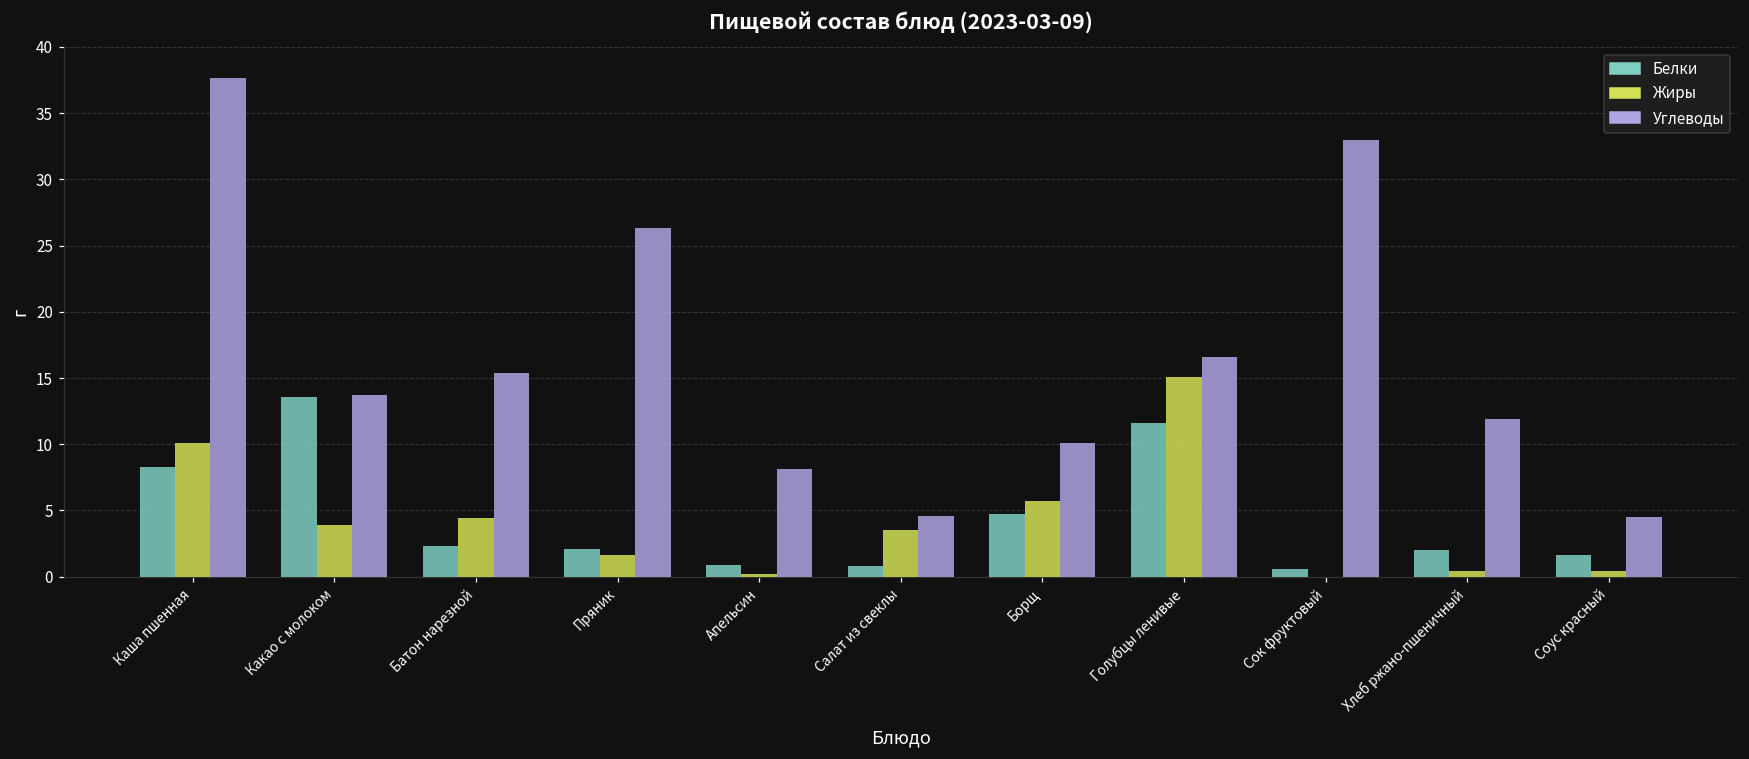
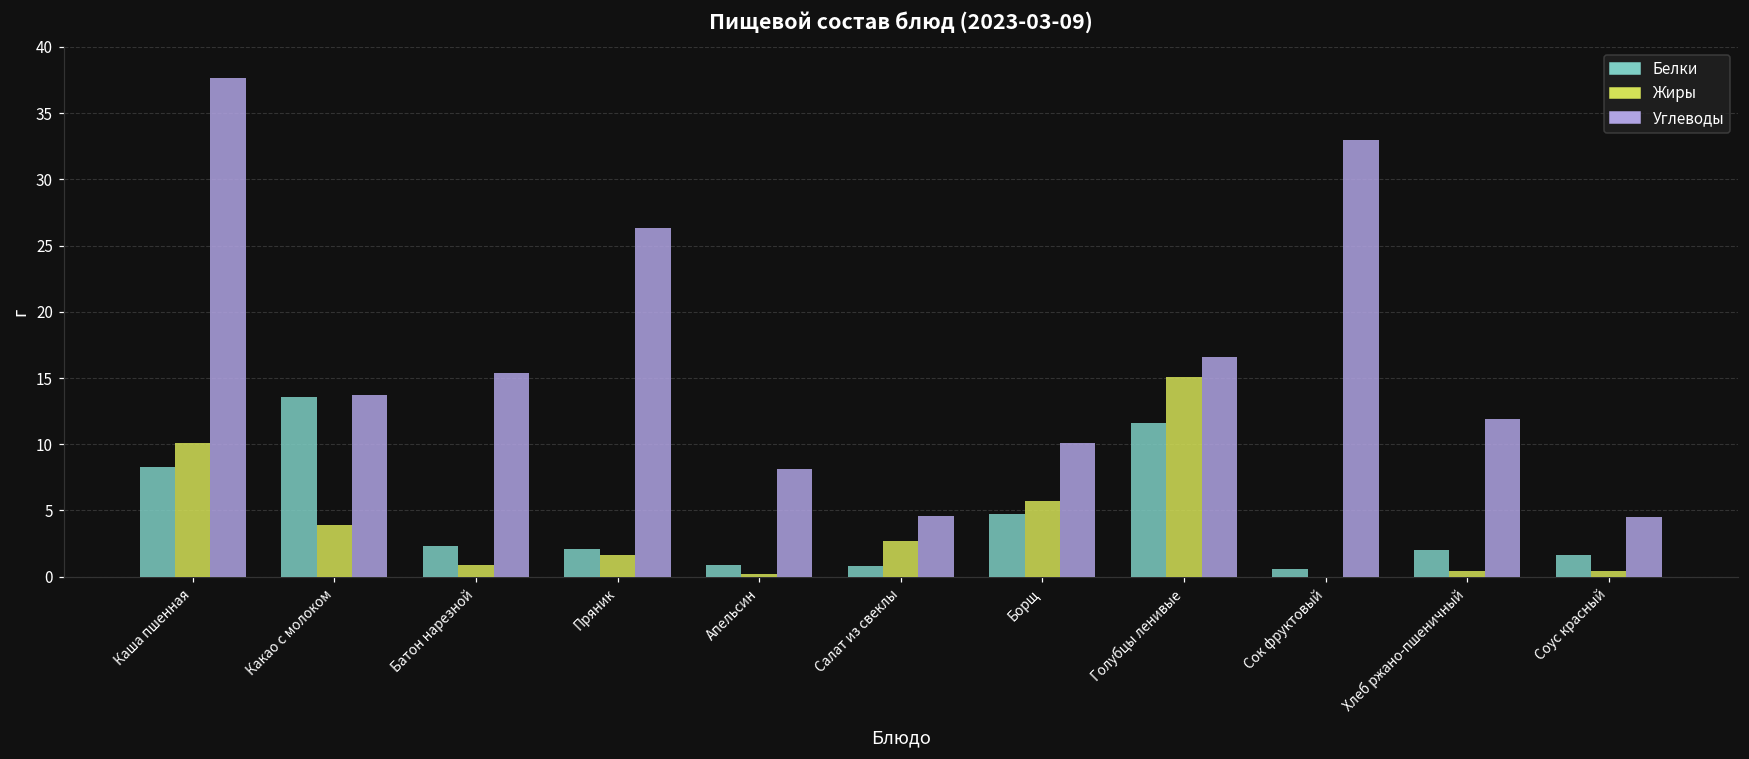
  {
    "Белки": {
      "Каша пшенная": 8.3,
      "Какао с молоком": 13.6,
      "Батон нарезной": 2.3,
      "Пряник": 2.1,
      "Апельсин": 0.9,
      "Салат из свеклы": 0.8,
      "Борщ": 4.7,
      "Голубцы ленивые": 11.6,
      "Сок фруктовый": 0.6,
      "Хлеб ржано-пшеничный": 2.0,
      "Соус красный": 1.6
    },
    "Жиры": {
      "Каша пшенная": 10.1,
      "Какао с молоком": 3.9,
-     "Батон нарезной": 4.4,
+     "Батон нарезной": 0.9,
      "Пряник": 1.6,
-     "Салат из свеклы": 3.5,
+     "Салат из свеклы": 2.7,
      "Борщ": 5.7,
      "Голубцы ленивые": 15.1,
      "Сок фруктовый": 0.0,
      "Хлеб ржано-пшеничный": 0.4,
      "Соус красный": 0.4
    },
    "Углеводы": {
      "Каша пшенная": 37.6,
      "Какао с молоком": 13.7,
      "Батон нарезной": 15.4,
      "Пряник": 26.3,
      "Апельсин": 8.1,
      "Салат из свеклы": 4.6,
      "Борщ": 10.1,
      "Голубцы ленивые": 16.6,
      "Сок фруктовый": 33.0,
      "Хлеб ржано-пшеничный": 11.9,
      "Соус красный": 4.5
    }
  }
